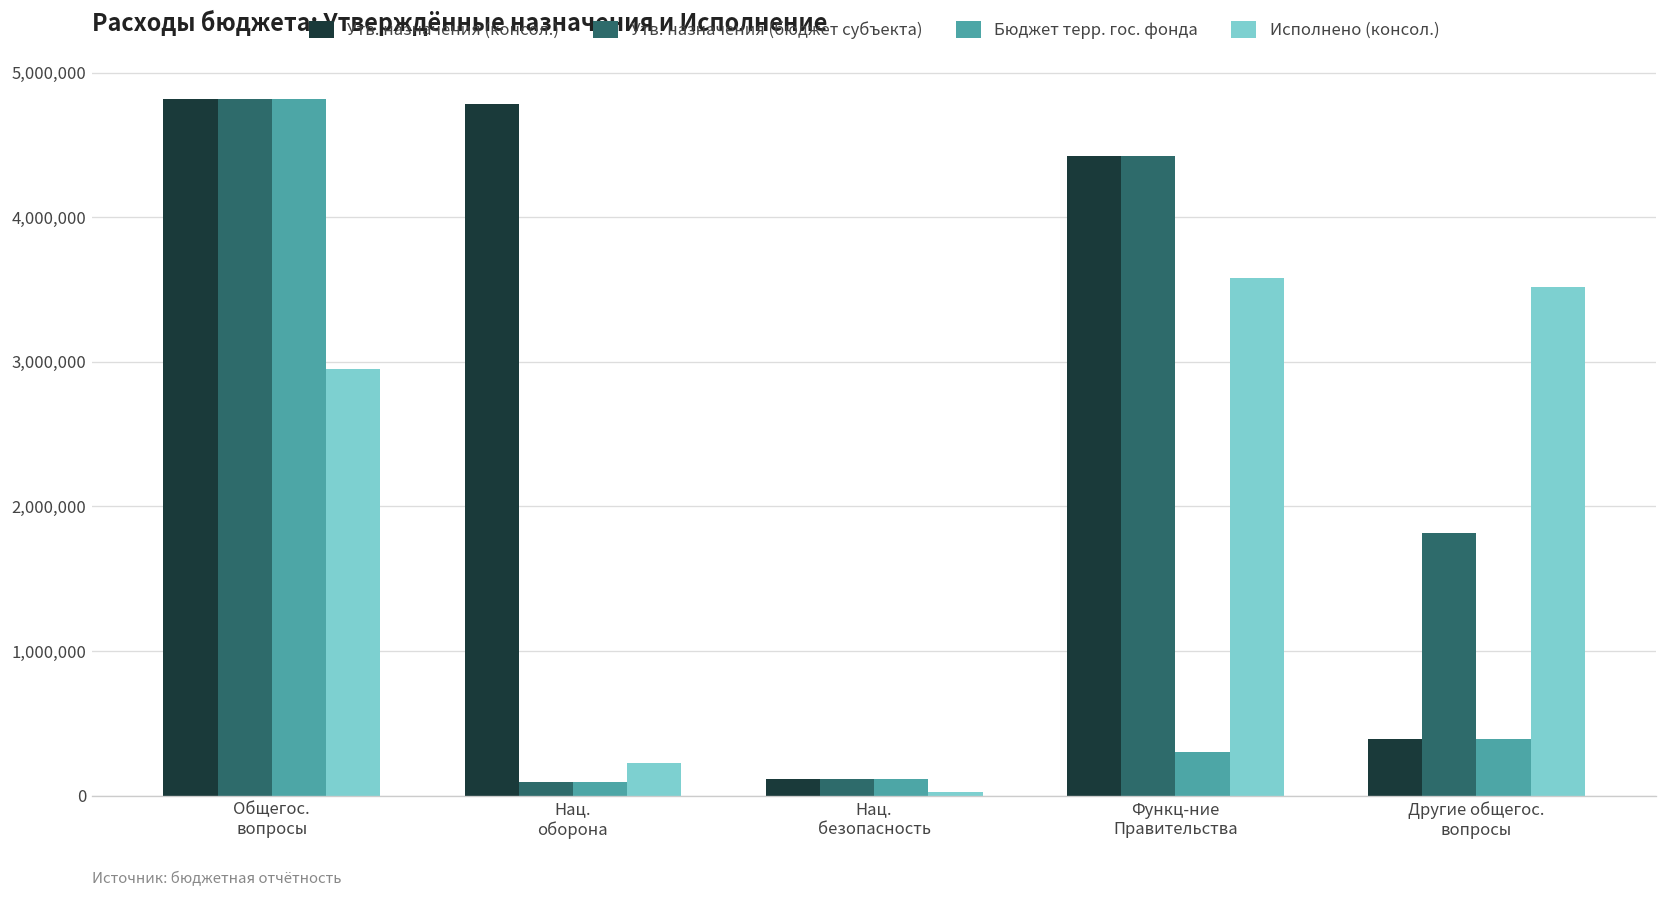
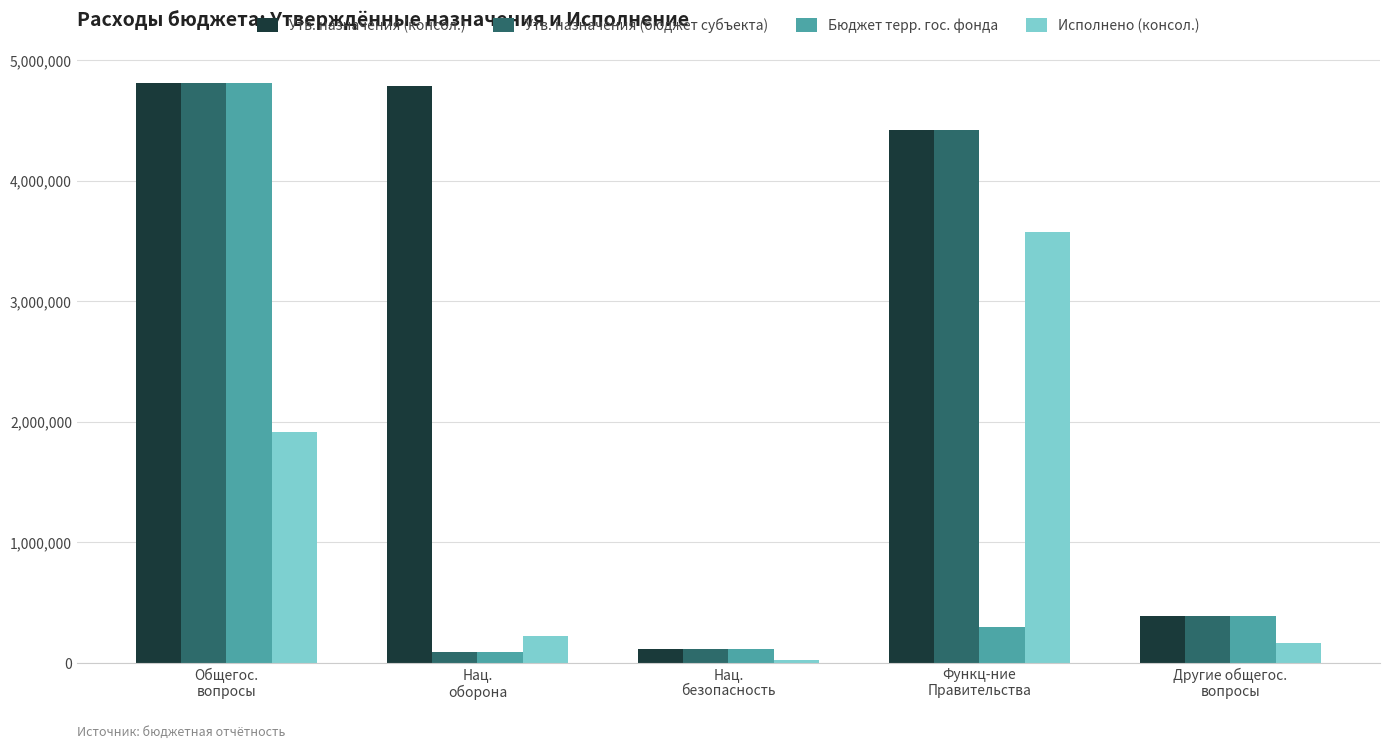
  {
    "Утв. назначения (консол.)": {
      "Общегос. вопросы": "4,820,000",
      "Нац. оборона": "4,780,000",
      "Нац. безопасность": "120,000",
      "Функц-ние Правительства": "4,420,000",
      "Другие общегос. вопросы": "390,000"
    },
    "Утв. назначения (бюджет субъекта)": {
      "Общегос. вопросы": "4,820,000",
      "Нац. оборона": "90,000",
      "Нац. безопасность": "120,000",
      "Функц-ние Правительства": "4,420,000",
-     "Другие общегос. вопросы": "1,810,000"
+     "Другие общегос. вопросы": "390,000"
    },
    "Бюджет терр. гос. фонда": {
      "Общегос. вопросы": "4,820,000",
      "Нац. оборона": "90,000",
      "Нац. безопасность": "120,000",
      "Функц-ние Правительства": "300,000",
      "Другие общегос. вопросы": "390,000"
    },
    "Исполнено (консол.)": {
-     "Общегос. вопросы": "2,950,000",
+     "Общегос. вопросы": "1,920,000",
      "Нац. оборона": "220,000",
      "Нац. безопасность": "30,000",
      "Функц-ние Правительства": "3,580,000",
-     "Другие общегос. вопросы": "3,520,000"
+     "Другие общегос. вопросы": "160,000"
    }
  }
